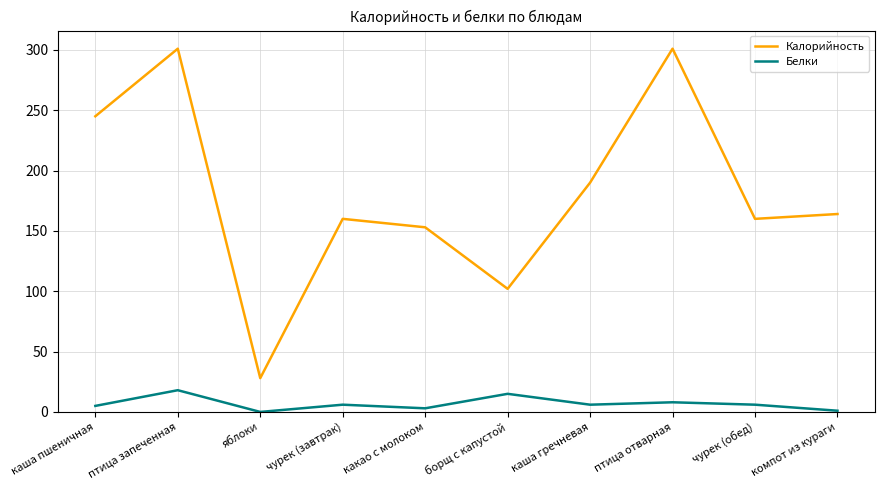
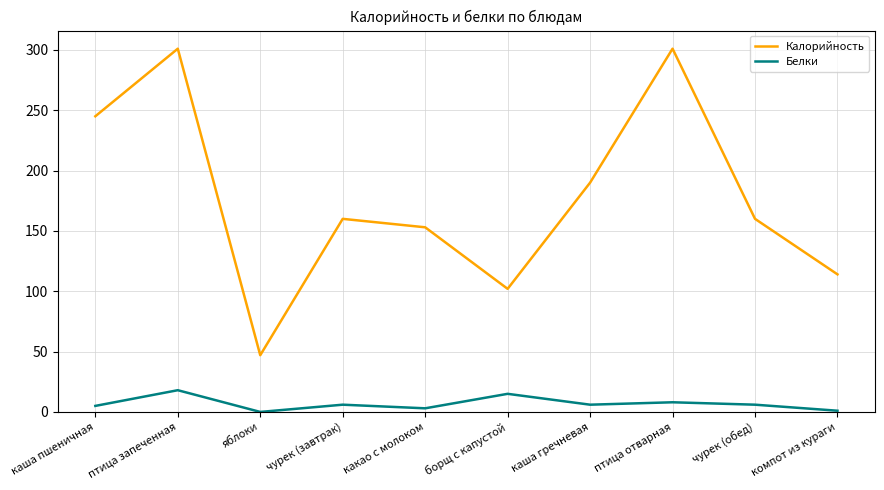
  {
    "Калорийность": {
      "каша пшеничная": 245,
      "птица запеченная": 301,
-     "яблоки": 28,
+     "яблоки": 47,
      "чурек (завтрак)": 160,
      "какао с молоком": 153,
      "борщ с капустой": 102,
      "каша гречневая": 190,
      "птица отварная": 301,
      "чурек (обед)": 160,
-     "компот из кураги": 164
+     "компот из кураги": 114
    },
    "Белки": {
      "каша пшеничная": 5,
      "птица запеченная": 18,
      "яблоки": 0,
      "чурек (завтрак)": 6,
      "какао с молоком": 3,
      "борщ с капустой": 15,
      "каша гречневая": 6,
      "птица отварная": 8,
      "чурек (обед)": 6,
      "компот из кураги": 1
    }
  }
